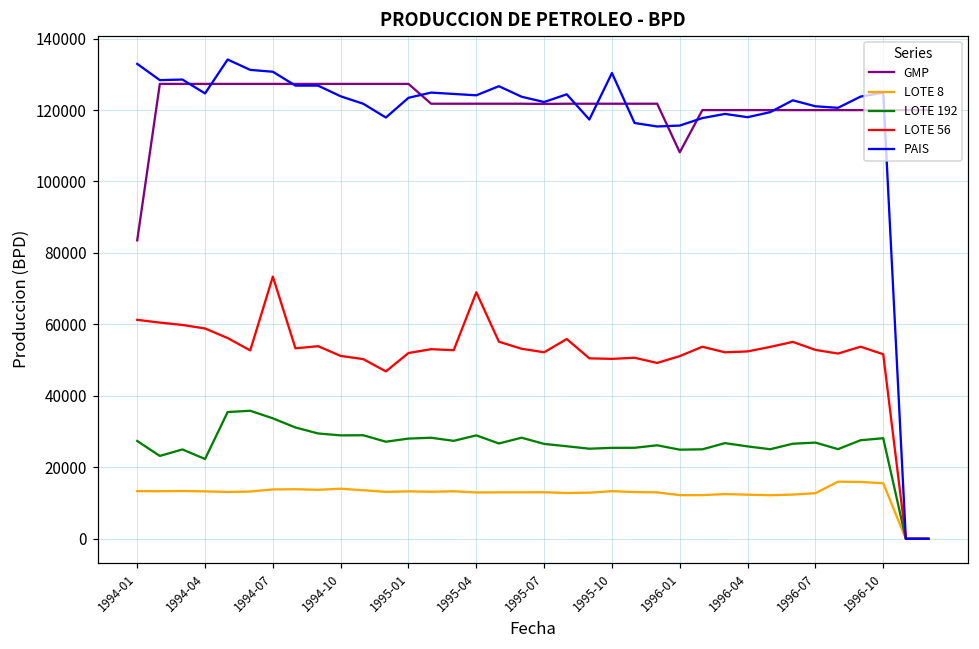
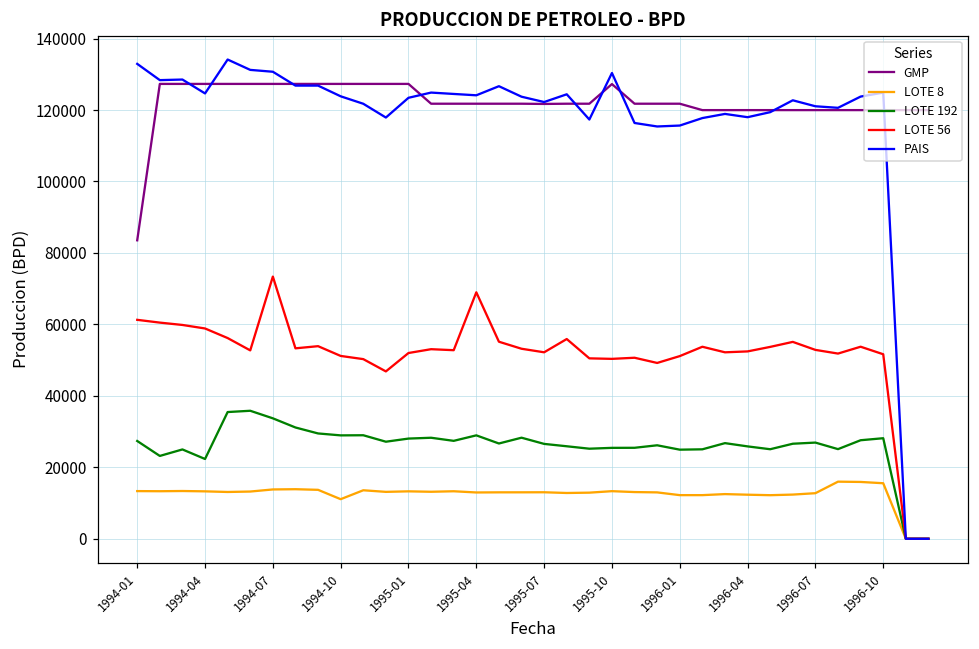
  {
    "GMP": {
      "1994-01": 84000,
      "1994-04": 127000,
      "1994-07": 127000,
      "1994-10": 127000,
      "1995-01": 127000,
      "1995-04": 122000,
-     "1995-10": 122000,
-     "1996-01": 108000,
+     "1995-10": 127000,
+     "1996-01": 122000,
      "1996-04": 120000,
      "1996-07": 120000
    },
    "LOTE 8": {
      "1994-01": 13000,
      "1994-04": 13000,
      "1994-07": 14000,
-     "1994-10": 14000,
+     "1994-10": 11000,
      "1995-01": 13000,
      "1995-04": 13000,
      "1995-07": 13000,
      "1995-10": 13000,
      "1996-01": 12000,
      "1996-04": 12000,
      "1996-07": 13000,
      "1996-10": 16000
    },
    "LOTE 192": {
      "1994-01": 27000,
      "1994-04": 22000,
      "1994-07": 34000,
      "1994-10": 29000,
      "1995-01": 28000,
      "1995-04": 29000,
      "1995-07": 27000,
      "1995-10": 25000,
      "1996-01": 25000,
      "1996-04": 26000,
      "1996-07": 27000,
      "1996-10": 28000
    },
    "LOTE 56": {
      "1994-01": 61000,
      "1994-04": 59000,
      "1994-07": 73000,
      "1994-10": 51000,
      "1995-01": 52000,
      "1995-04": 69000,
      "1995-07": 52000,
      "1995-10": 50000,
      "1996-01": 51000,
      "1996-04": 52000,
      "1996-07": 53000,
      "1996-10": 52000
    },
    "PAIS": {
      "1994-01": 133000,
      "1994-04": 125000,
      "1994-07": 131000,
      "1994-10": 124000,
      "1995-01": 123000,
      "1995-04": 124000,
      "1995-10": 130000,
      "1996-01": 116000,
      "1996-04": 118000,
      "1996-07": 121000
    }
  }
